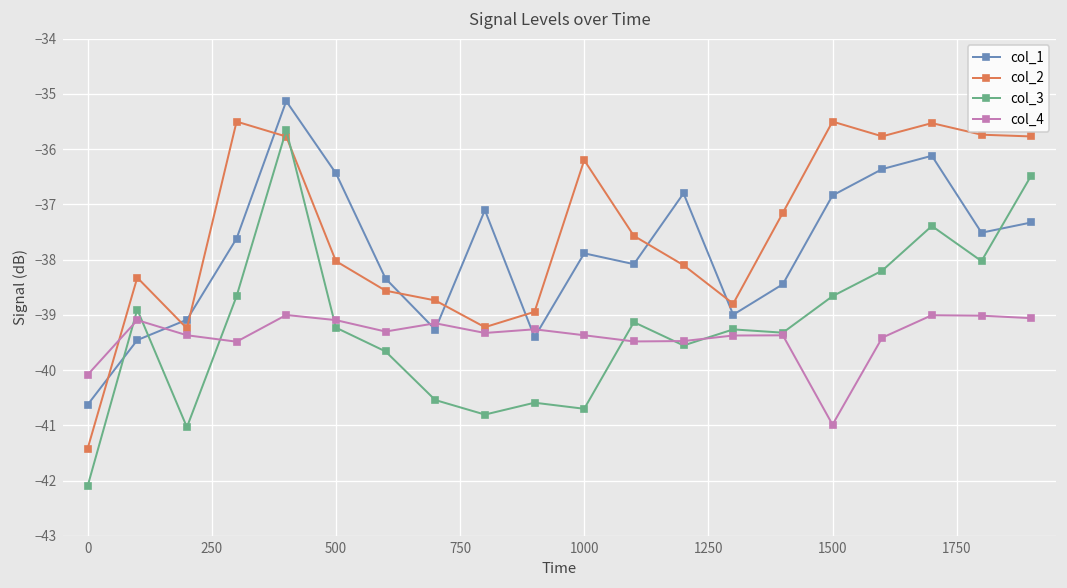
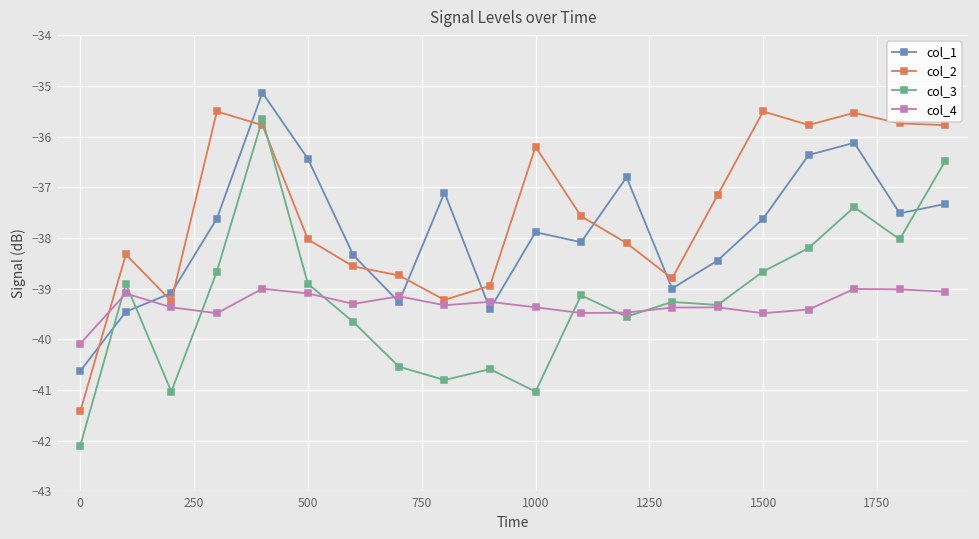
  {
    "col_1": {
      "0": -40.6,
      "500": -36.4,
      "1000": -37.9,
-     "1500": -36.8
+     "1500": -37.6
    },
    "col_2": {
      "0": -41.4,
      "500": -38.0,
      "1000": -36.2,
      "1500": -35.5
    },
    "col_3": {
      "0": -42.1,
-     "500": -39.2,
-     "1000": -40.7,
+     "500": -38.9,
+     "1000": -41.0,
      "1500": -38.7
    },
    "col_4": {
      "0": -40.1,
      "500": -39.1,
      "1000": -39.4,
-     "1500": -41.0
+     "1500": -39.5
    }
  }
